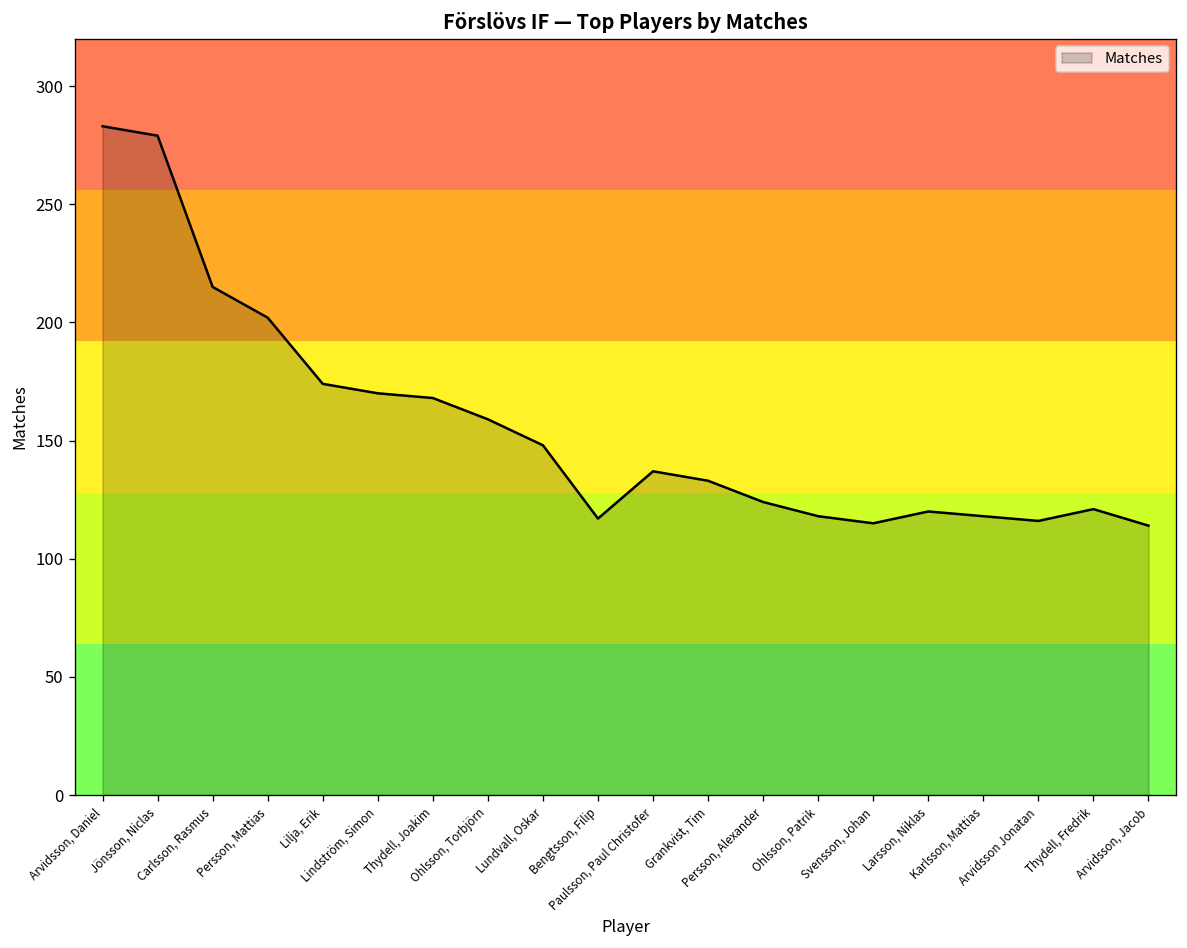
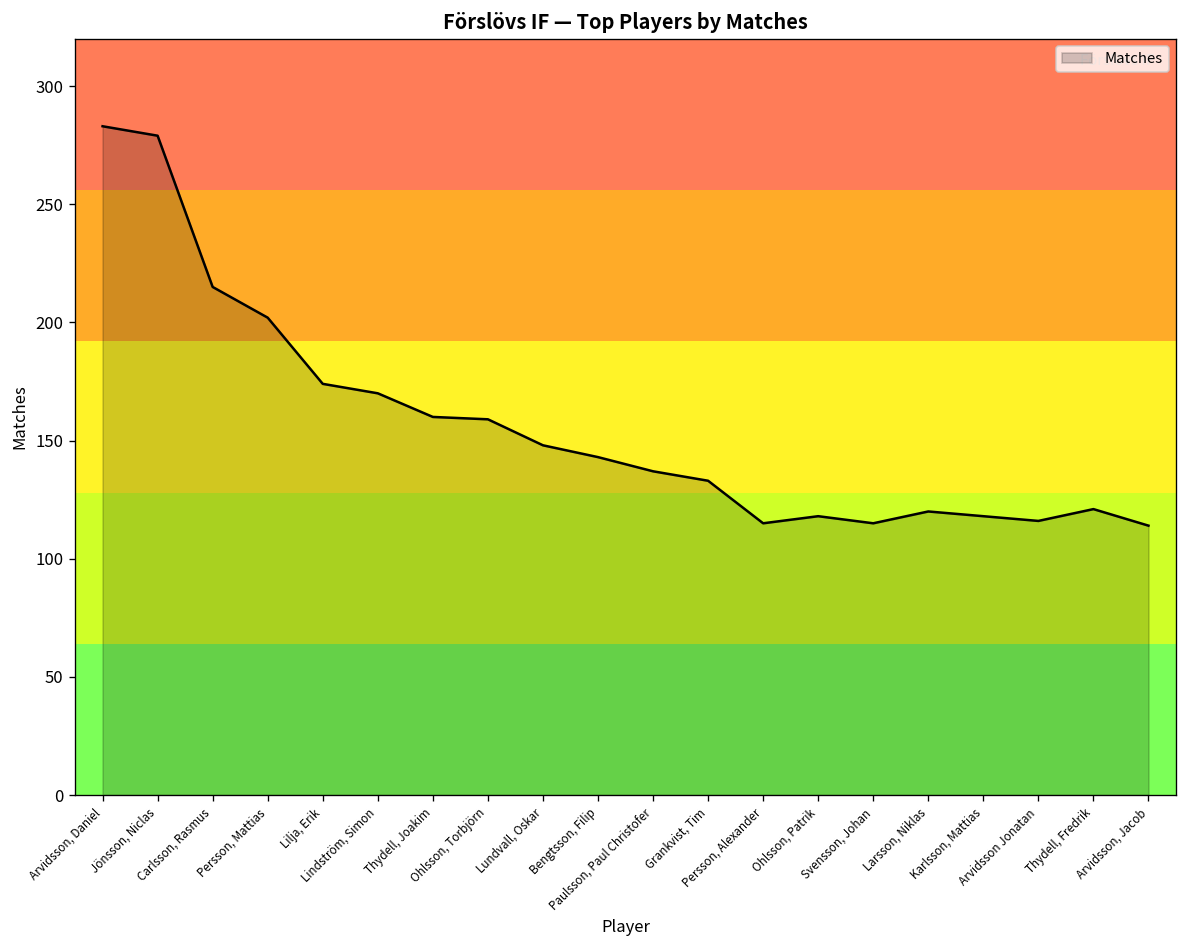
  {
    "Arvidsson, Daniel": 283,
    "Jönsson, Niclas": 279,
    "Carlsson, Rasmus": 215,
    "Persson, Mattias": 202,
    "Lilja, Erik": 174,
    "Lindström, Simon": 170,
-   "Thydell, Joakim": 168,
+   "Thydell, Joakim": 160,
    "Ohlsson, Torbjörn": 159,
    "Lundvall, Oskar": 148,
-   "Bengtsson, Filip": 117,
+   "Bengtsson, Filip": 143,
    "Paulsson, Paul Christofer": 137,
    "Grankvist, Tim": 133,
-   "Persson, Alexander": 124,
+   "Persson, Alexander": 115,
    "Ohlsson, Patrik": 118,
    "Svensson, Johan": 115,
    "Larsson, Niklas": 120,
    "Karlsson, Mattias": 118,
    "Arvidsson Jonatan": 116,
    "Thydell, Fredrik": 121,
    "Arvidsson, Jacob": 114
  }
